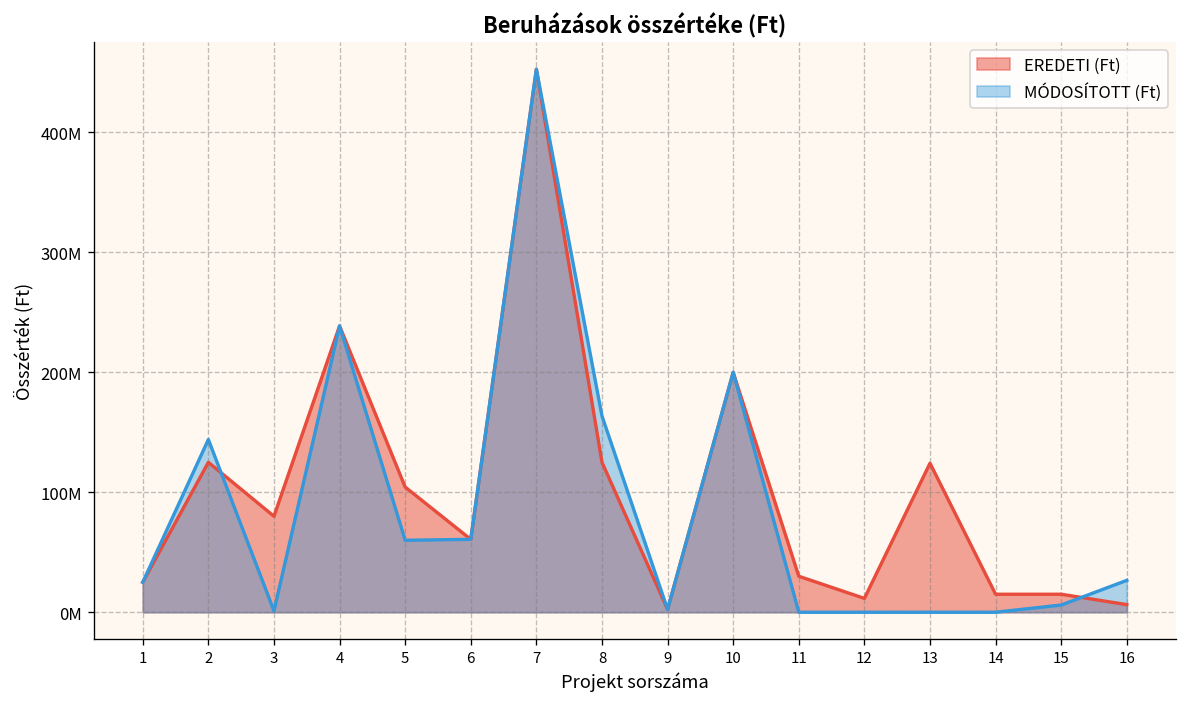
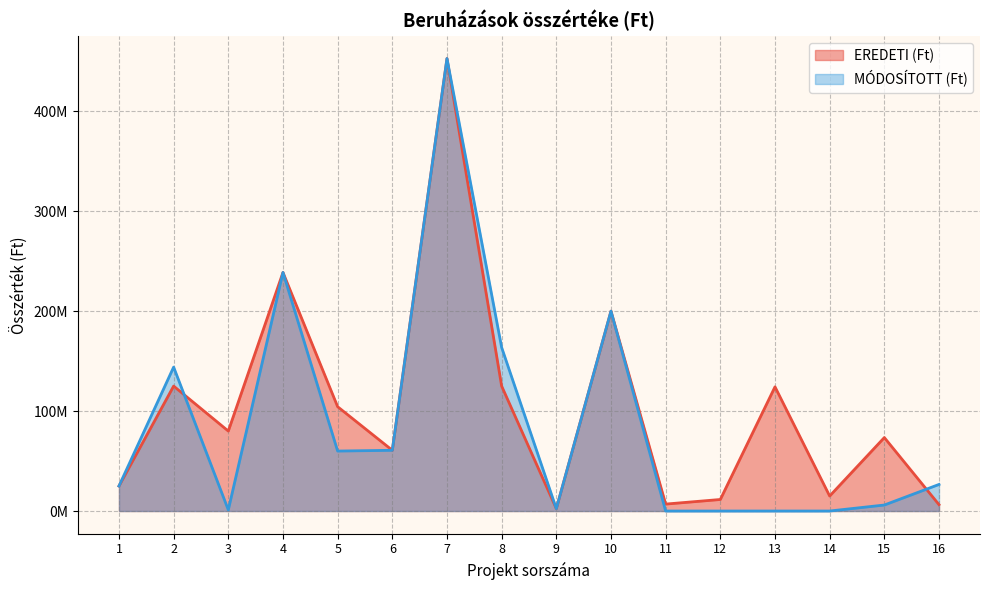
  {
    "EREDETI (Ft)": {
      "2": 130000000,
      "3": 80000000,
      "5": 100000000,
      "8": 130000000,
-     "11": 30000000,
+     "11": 10000000,
      "12": 10000000,
      "13": 120000000,
      "14": 20000000,
-     "15": 20000000,
+     "15": 70000000,
      "16": 10000000
    },
    "MÓDOSÍTOTT (Ft)": {
      "2": 140000000,
      "3": 0,
      "5": 60000000,
      "8": 160000000,
      "11": 0,
      "12": 0,
      "13": 0,
      "14": 0,
      "15": 10000000,
      "16": 30000000
    }
  }
